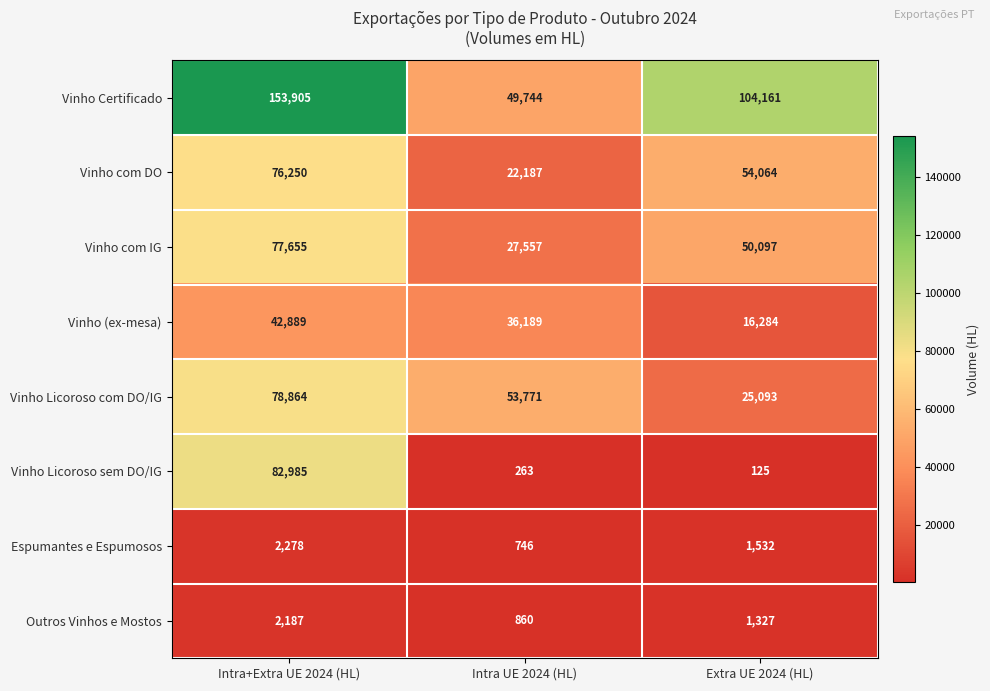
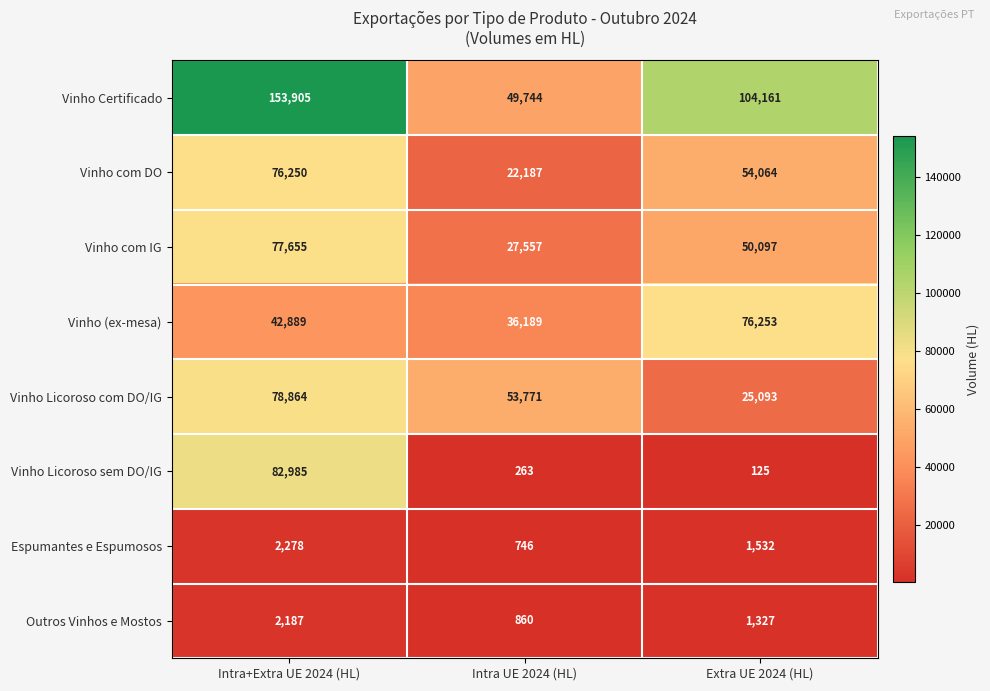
  {
    "Vinho Certificado": {
      "Intra+Extra UE 2024 (HL)": "153,905",
      "Intra UE 2024 (HL)": "49,744",
      "Extra UE 2024 (HL)": "104,161"
    },
    "Vinho com DO": {
      "Intra+Extra UE 2024 (HL)": "76,250",
      "Intra UE 2024 (HL)": "22,187",
      "Extra UE 2024 (HL)": "54,064"
    },
    "Vinho com IG": {
      "Intra+Extra UE 2024 (HL)": "77,655",
      "Intra UE 2024 (HL)": "27,557",
      "Extra UE 2024 (HL)": "50,097"
    },
    "Vinho (ex-mesa)": {
      "Intra+Extra UE 2024 (HL)": "42,889",
      "Intra UE 2024 (HL)": "36,189",
-     "Extra UE 2024 (HL)": "16,284"
+     "Extra UE 2024 (HL)": "76,253"
    },
    "Vinho Licoroso com DO/IG": {
      "Intra+Extra UE 2024 (HL)": "78,864",
      "Intra UE 2024 (HL)": "53,771",
      "Extra UE 2024 (HL)": "25,093"
    },
    "Vinho Licoroso sem DO/IG": {
      "Intra+Extra UE 2024 (HL)": "82,985",
      "Intra UE 2024 (HL)": "263",
      "Extra UE 2024 (HL)": "125"
    },
    "Espumantes e Espumosos": {
      "Intra+Extra UE 2024 (HL)": "2,278",
      "Intra UE 2024 (HL)": "746",
      "Extra UE 2024 (HL)": "1,532"
    },
    "Outros Vinhos e Mostos": {
      "Intra+Extra UE 2024 (HL)": "2,187",
      "Intra UE 2024 (HL)": "860",
      "Extra UE 2024 (HL)": "1,327"
    }
  }
